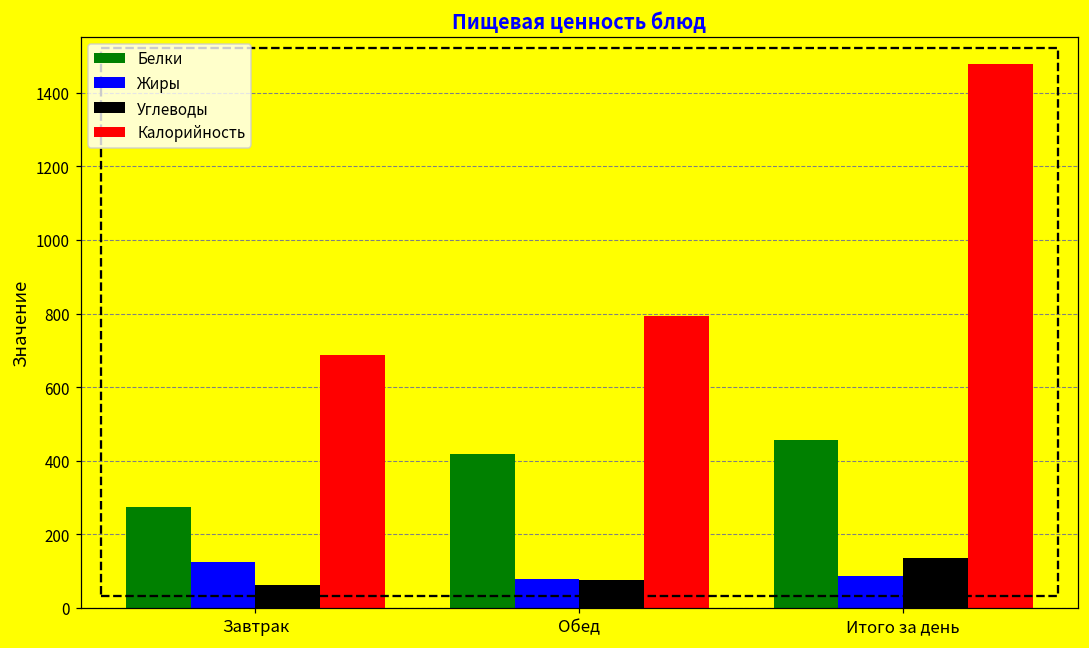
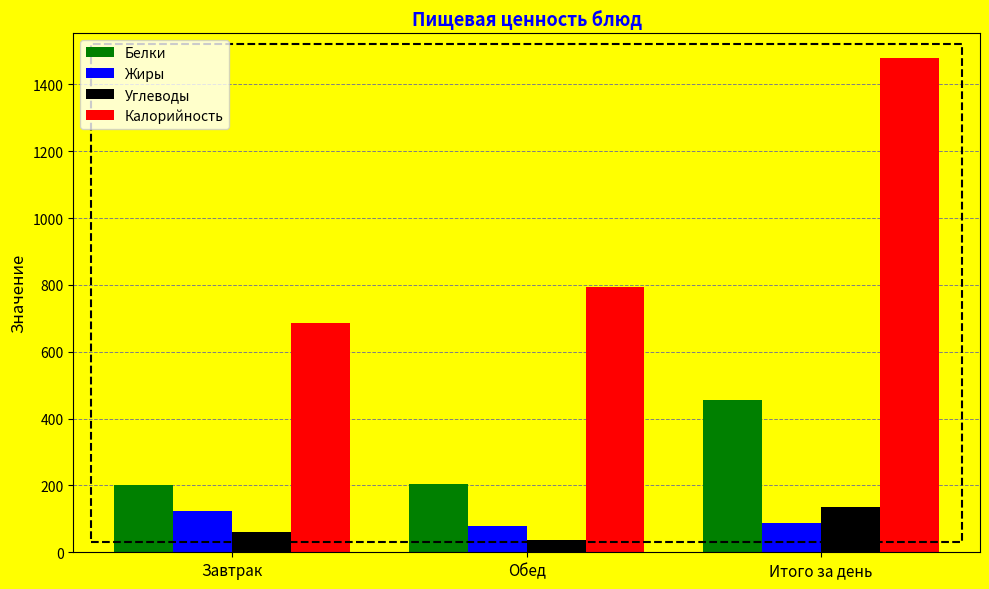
  {
    "Белки": {
-     "Завтрак": 270,
-     "Обед": 420,
+     "Завтрак": 200,
+     "Обед": 200,
      "Итого за день": 450
    },
    "Жиры": {
      "Завтрак": 120,
      "Обед": 80,
      "Итого за день": 90
    },
    "Углеводы": {
      "Завтрак": 60,
-     "Обед": 70,
+     "Обед": 40,
      "Итого за день": 130
    },
    "Калорийность": {
      "Завтрак": 690,
      "Обед": 790,
      "Итого за день": 1480
    }
  }
